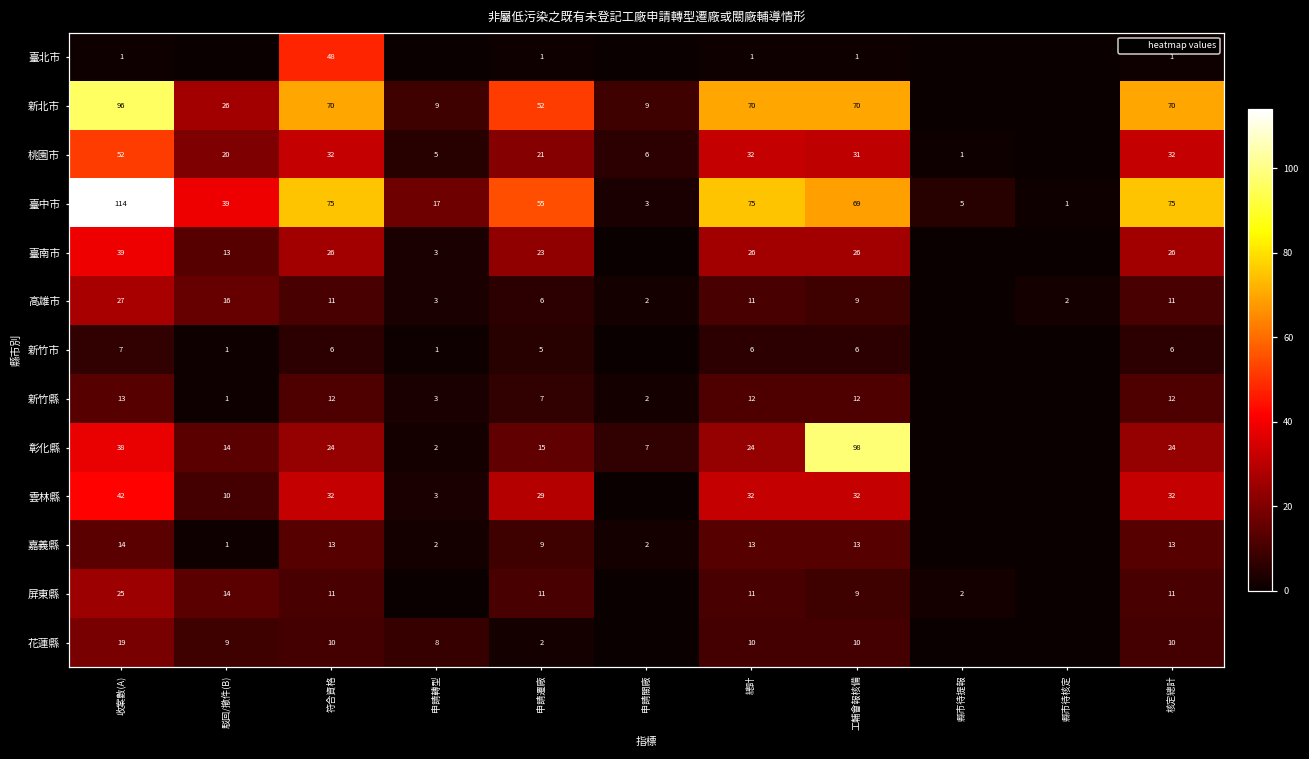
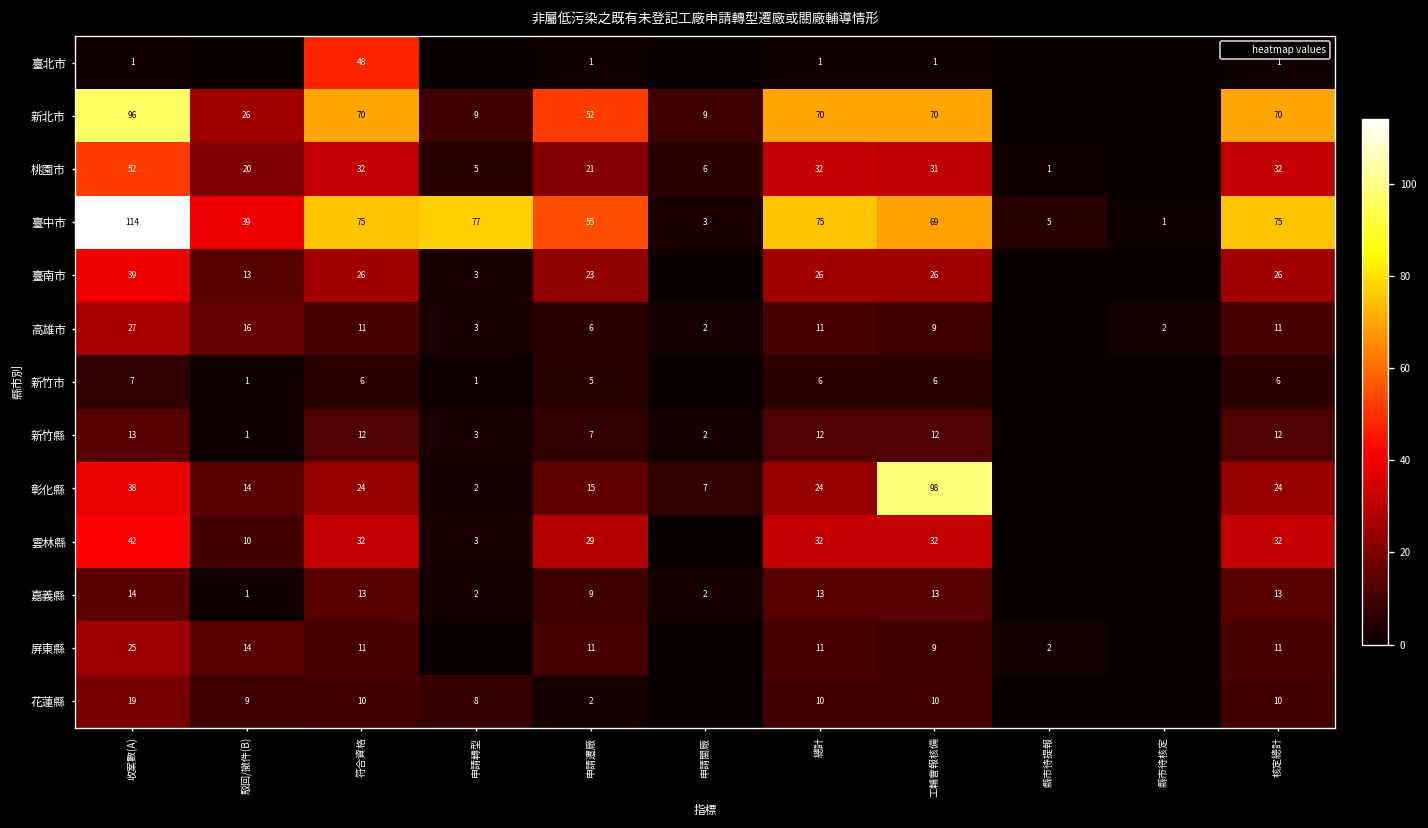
  {
    "臺北市": {
      "收案數(A)": 1,
      "符合資格": 48,
      "申請遷廠": 1,
      "總計": 1,
      "工輔會報核備": 1
    },
    "新北市": {
      "收案數(A)": 96,
      "駁回/撤件(B)": 26,
      "符合資格": 70,
      "申請轉型": 9,
      "申請遷廠": 52,
      "申請關廠": 9,
      "總計": 70,
      "工輔會報核備": 70,
      "核定總計": 70
    },
    "桃園市": {
      "收案數(A)": 52,
      "駁回/撤件(B)": 20,
      "符合資格": 32,
      "申請轉型": 5,
      "申請遷廠": 21,
      "申請關廠": 6,
      "總計": 32,
      "工輔會報核備": 31,
      "縣市待提報": 1,
      "核定總計": 32
    },
    "臺中市": {
      "收案數(A)": 114,
      "駁回/撤件(B)": 39,
      "符合資格": 75,
-     "申請轉型": 17,
+     "申請轉型": 77,
      "申請遷廠": 55,
      "申請關廠": 3,
      "總計": 75,
      "工輔會報核備": 69,
      "縣市待提報": 5,
      "縣市待核定": 1,
      "核定總計": 75
    },
    "臺南市": {
      "收案數(A)": 39,
      "駁回/撤件(B)": 13,
      "符合資格": 26,
      "申請轉型": 3,
      "申請遷廠": 23,
      "總計": 26,
      "工輔會報核備": 26,
      "核定總計": 26
    },
    "高雄市": {
      "收案數(A)": 27,
      "駁回/撤件(B)": 16,
      "符合資格": 11,
      "申請轉型": 3,
      "申請遷廠": 6,
      "申請關廠": 2,
      "總計": 11,
      "工輔會報核備": 9,
      "縣市待核定": 2,
      "核定總計": 11
    },
    "新竹市": {
      "收案數(A)": 7,
      "駁回/撤件(B)": 1,
      "符合資格": 6,
      "申請轉型": 1,
      "申請遷廠": 5,
      "總計": 6,
      "工輔會報核備": 6,
      "核定總計": 6
    },
    "新竹縣": {
      "收案數(A)": 13,
      "駁回/撤件(B)": 1,
      "符合資格": 12,
      "申請轉型": 3,
      "申請遷廠": 7,
      "申請關廠": 2,
      "總計": 12,
      "工輔會報核備": 12,
      "核定總計": 12
    },
    "彰化縣": {
      "收案數(A)": 38,
      "駁回/撤件(B)": 14,
      "符合資格": 24,
      "申請轉型": 2,
      "申請遷廠": 15,
      "申請關廠": 7,
      "總計": 24,
      "工輔會報核備": 98,
      "核定總計": 24
    },
    "雲林縣": {
      "收案數(A)": 42,
      "駁回/撤件(B)": 10,
      "符合資格": 32,
      "申請轉型": 3,
      "申請遷廠": 29,
      "總計": 32,
      "工輔會報核備": 32,
      "核定總計": 32
    },
    "嘉義縣": {
      "收案數(A)": 14,
      "駁回/撤件(B)": 1,
      "符合資格": 13,
      "申請轉型": 2,
      "申請遷廠": 9,
      "申請關廠": 2,
      "總計": 13,
      "工輔會報核備": 13,
      "核定總計": 13
    },
    "屏東縣": {
      "收案數(A)": 25,
      "駁回/撤件(B)": 14,
      "符合資格": 11,
      "申請遷廠": 11,
      "總計": 11,
      "工輔會報核備": 9,
      "縣市待提報": 2,
      "核定總計": 11
    },
    "花蓮縣": {
      "收案數(A)": 19,
      "駁回/撤件(B)": 9,
      "符合資格": 10,
      "申請轉型": 8,
      "申請遷廠": 2,
      "總計": 10,
      "工輔會報核備": 10,
      "核定總計": 10
    }
  }
